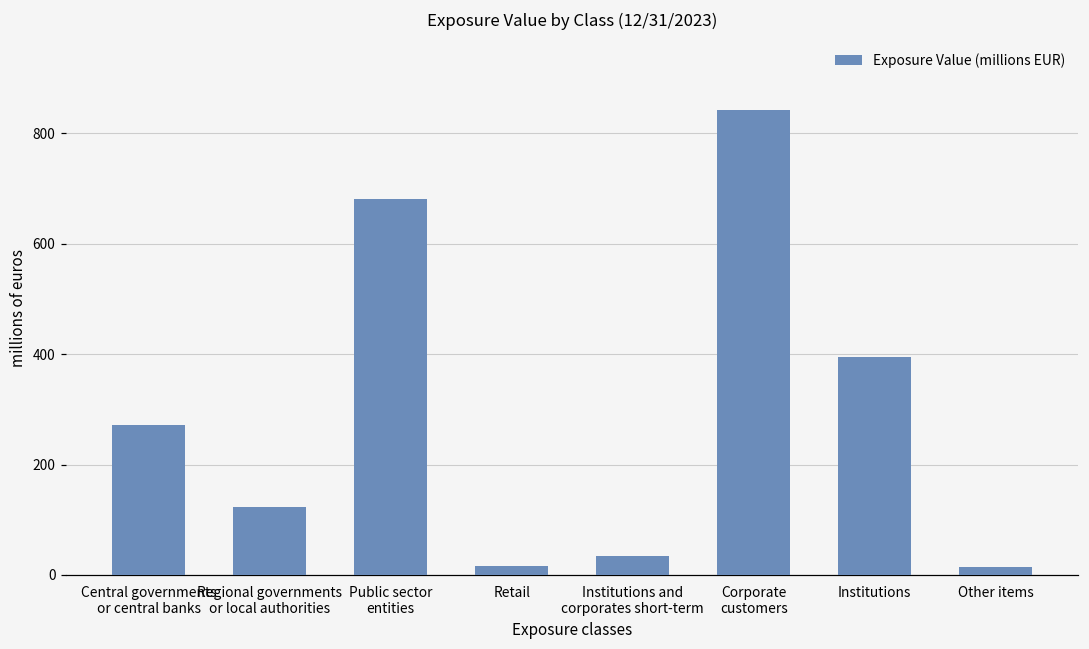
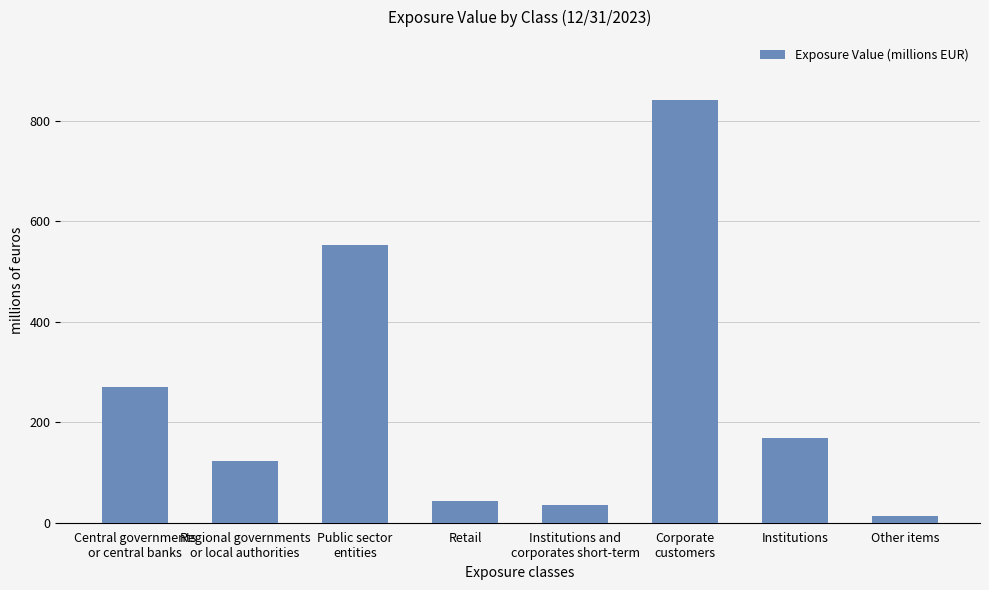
  {
    "Central governments or central banks": 270,
    "Regional governments or local authorities": 120,
-   "Public sector entities": 680,
-   "Retail": 20,
+   "Public sector entities": 550,
+   "Retail": 40,
    "Institutions and corporates short-term": 40,
    "Corporate customers": 840,
-   "Institutions": 400,
+   "Institutions": 170,
    "Other items": 10
  }
